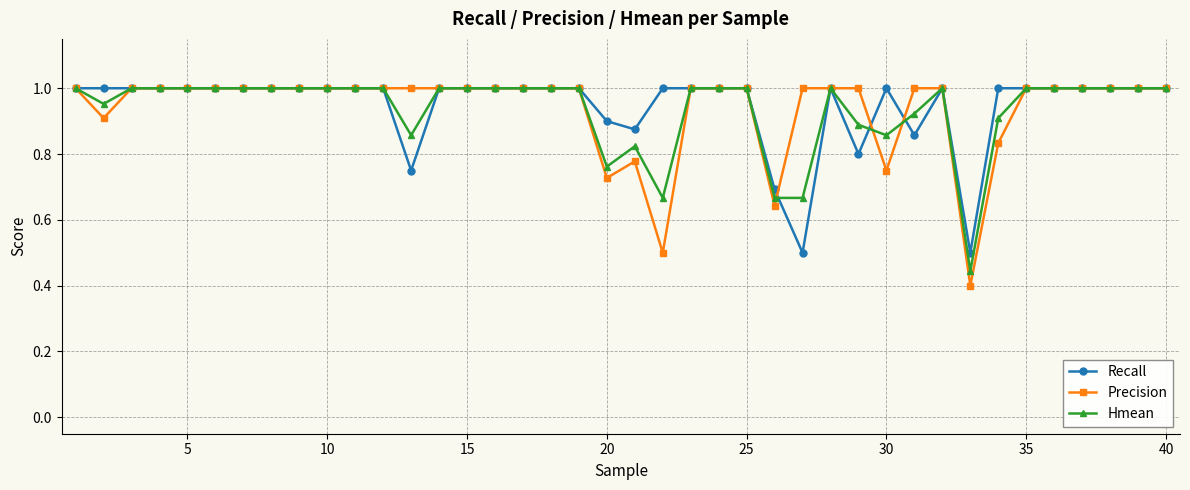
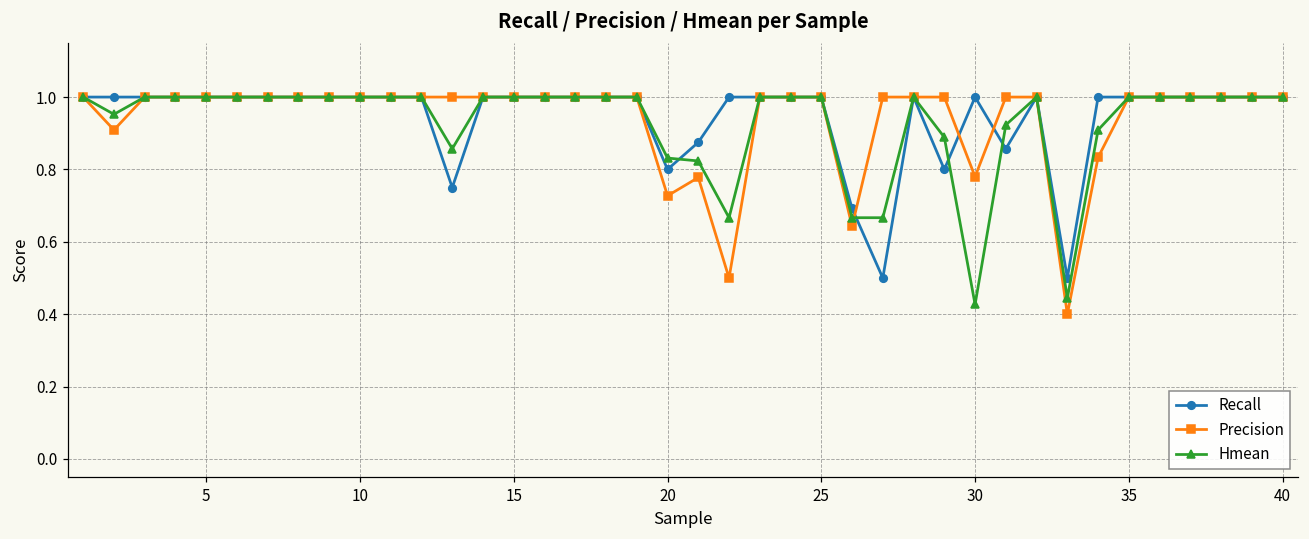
  {
    "Recall": {
-     "20": 0.9,
+     "20": 0.8,
      "30": 1.0
    },
    "Precision": {
      "20": 0.73,
-     "30": 0.75
+     "30": 0.78
    },
    "Hmean": {
-     "20": 0.76,
-     "30": 0.86
+     "20": 0.83,
+     "30": 0.43
    }
  }
